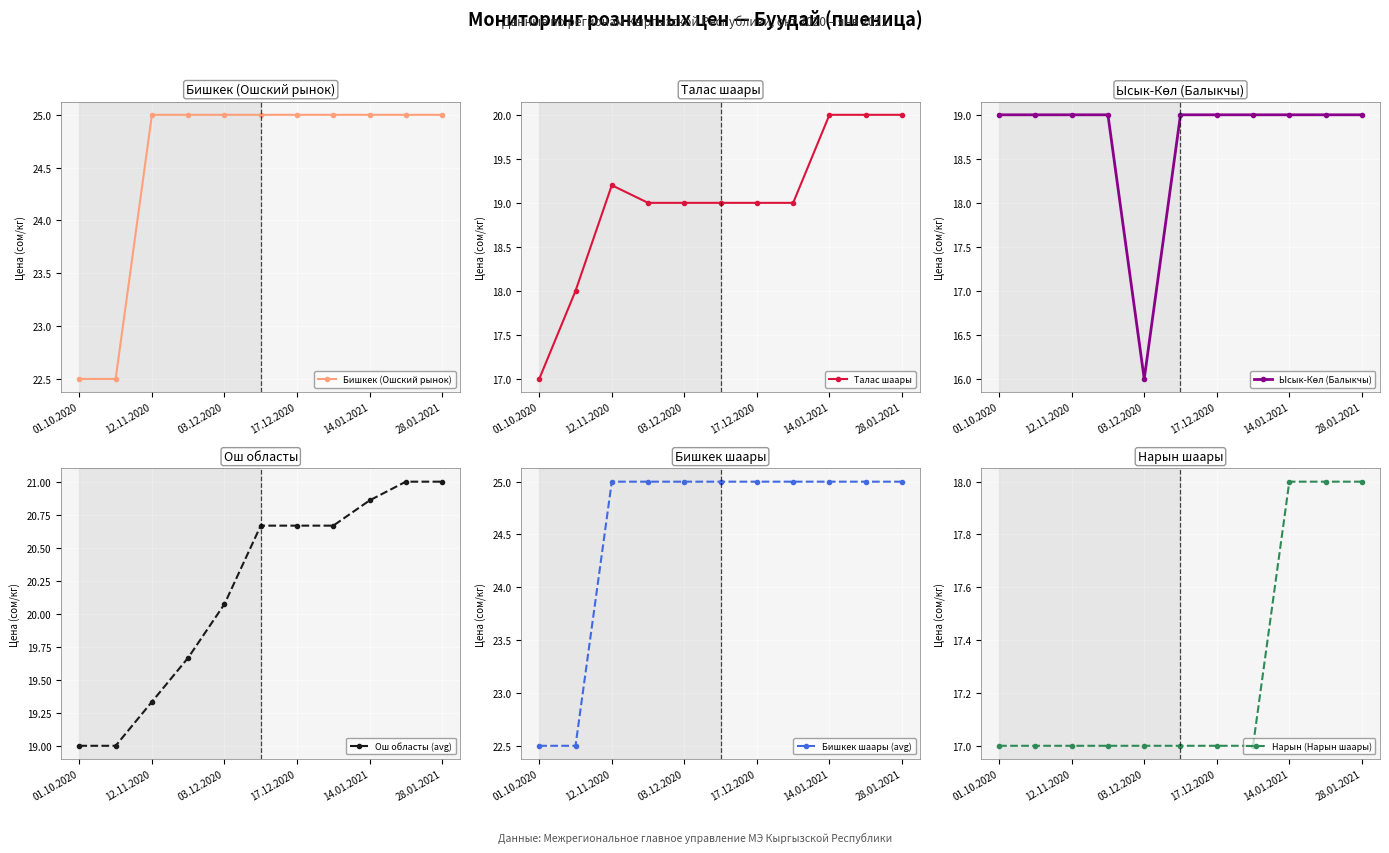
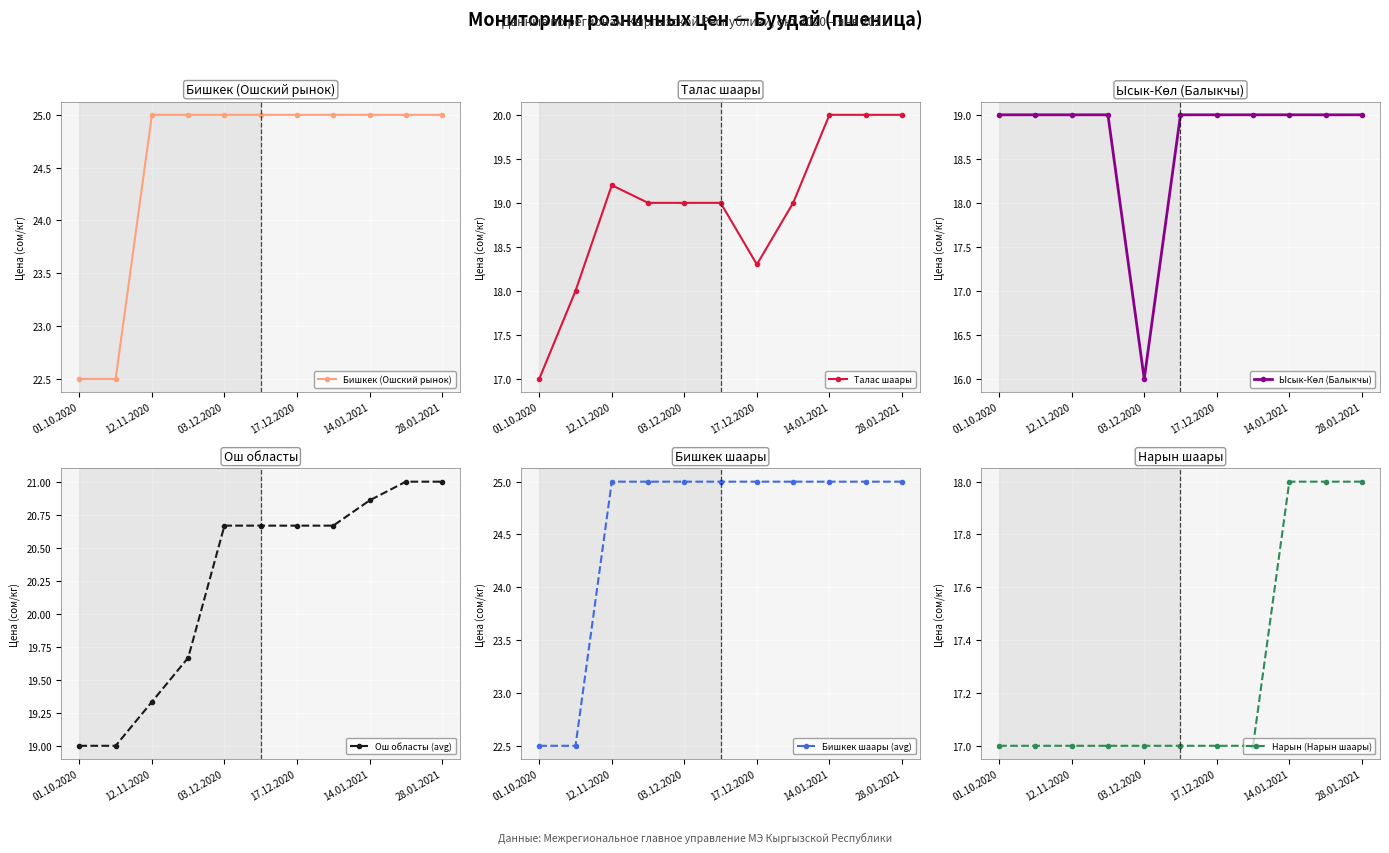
  {
    "Бишкек (Ошский рынок)": {
      "01.10.2020": 22.50,
      "12.11.2020": 25.00,
      "03.12.2020": 25.00,
      "17.12.2020": 25.00,
      "14.01.2021": 25.00,
      "28.01.2021": 25.00
    },
    "Талас шаары": {
      "01.10.2020": 17.0,
      "12.11.2020": 19.2,
      "03.12.2020": 19.0,
-     "17.12.2020": 19.0,
+     "17.12.2020": 18.3,
      "14.01.2021": 20.0,
      "28.01.2021": 20.0
    },
    "Ысык-Көл (Балыкчы)": {
      "01.10.2020": 19.0,
      "12.11.2020": 19.0,
      "03.12.2020": 16.0,
      "17.12.2020": 19.0,
      "14.01.2021": 19.0,
      "28.01.2021": 19.0
    },
    "Ош областы": {
      "01.10.2020": 19.00,
      "12.11.2020": 19.33,
-     "03.12.2020": 20.07,
+     "03.12.2020": 20.67,
      "17.12.2020": 20.67,
      "14.01.2021": 20.86,
      "28.01.2021": 21.00
    },
    "Бишкек шаары": {
      "01.10.2020": 22.50,
      "12.11.2020": 25.00,
      "03.12.2020": 25.00,
      "17.12.2020": 25.00,
      "14.01.2021": 25.00,
      "28.01.2021": 25.00
    },
    "Нарын шаары": {
      "01.10.2020": 17.00,
      "12.11.2020": 17.00,
      "03.12.2020": 17.00,
      "17.12.2020": 17.00,
      "14.01.2021": 18.00,
      "28.01.2021": 18.00
    }
  }
